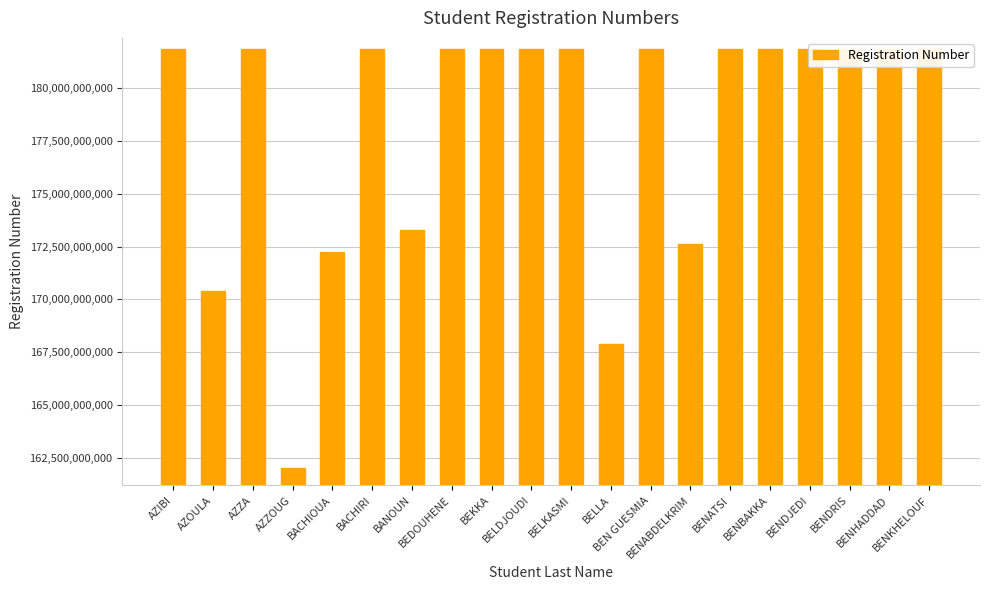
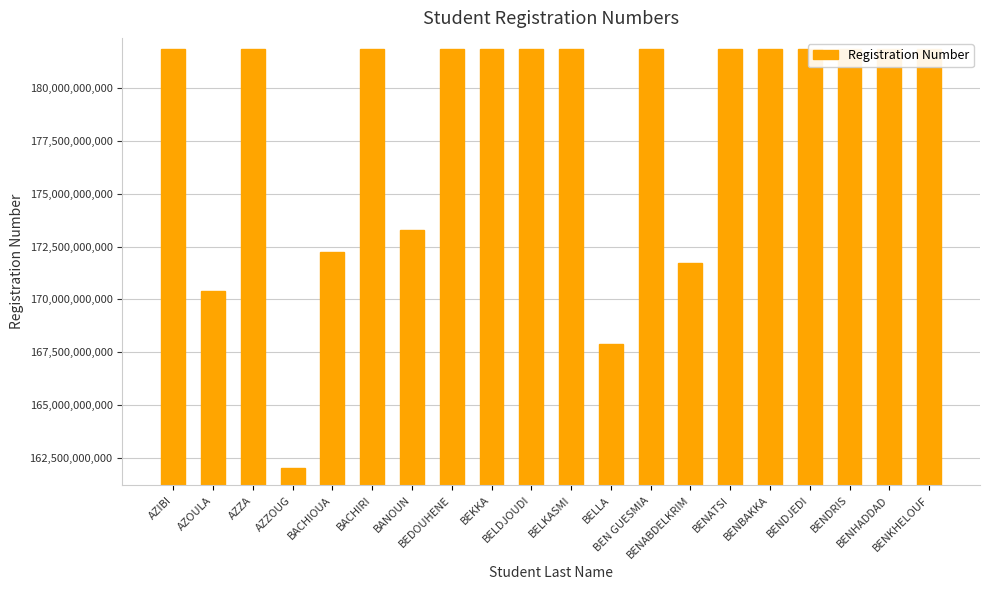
  {
    "AZIBI": "181,800,000,000",
    "AZOULA": "170,400,000,000",
    "AZZA": "181,800,000,000",
    "AZZOUG": "162,000,000,000",
    "BACHIOUA": "172,200,000,000",
    "BACHIRI": "181,800,000,000",
    "BANOUN": "173,300,000,000",
    "BEDOUHENE": "181,800,000,000",
    "BEKKA": "181,800,000,000",
    "BELDJOUDI": "181,800,000,000",
    "BELKASMI": "181,800,000,000",
    "BELLA": "167,900,000,000",
    "BEN GUESMIA": "181,800,000,000",
-   "BENABDELKRIM": "172,600,000,000",
+   "BENABDELKRIM": "171,700,000,000",
    "BENATSI": "181,800,000,000",
    "BENBAKKA": "181,800,000,000"
  }
